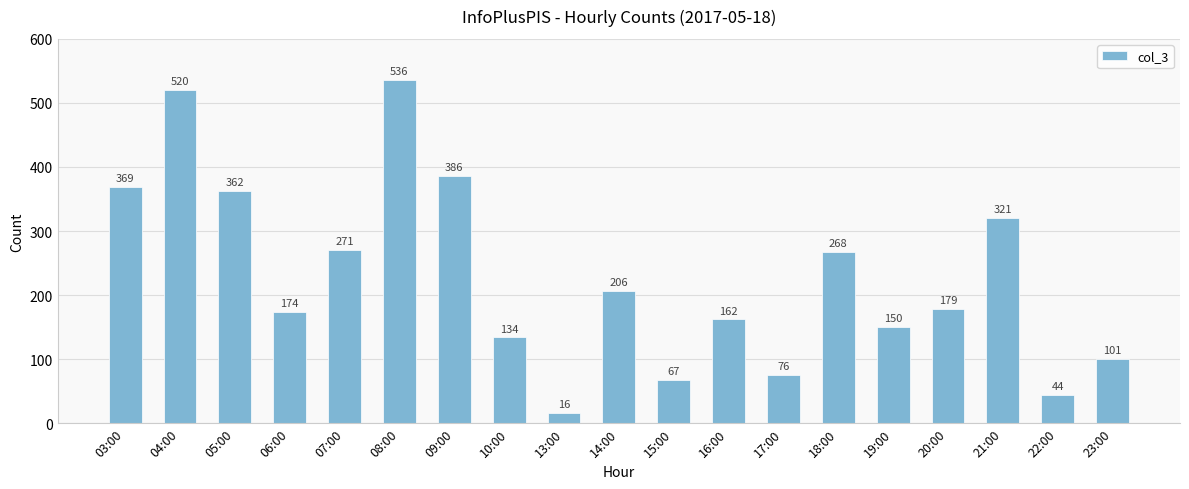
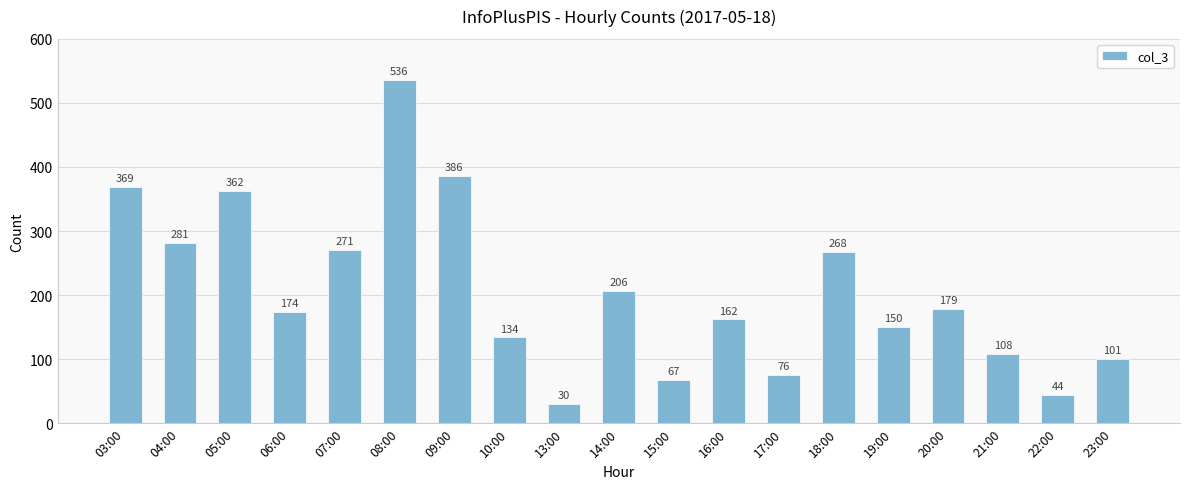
  {
    "03:00": 369,
-   "04:00": 520,
+   "04:00": 281,
    "05:00": 362,
    "06:00": 174,
    "07:00": 271,
    "08:00": 536,
    "09:00": 386,
    "10:00": 134,
-   "13:00": 16,
+   "13:00": 30,
    "14:00": 206,
    "15:00": 67,
    "16:00": 162,
    "17:00": 76,
    "18:00": 268,
    "19:00": 150,
    "20:00": 179,
-   "21:00": 321,
+   "21:00": 108,
    "22:00": 44,
    "23:00": 101
  }
